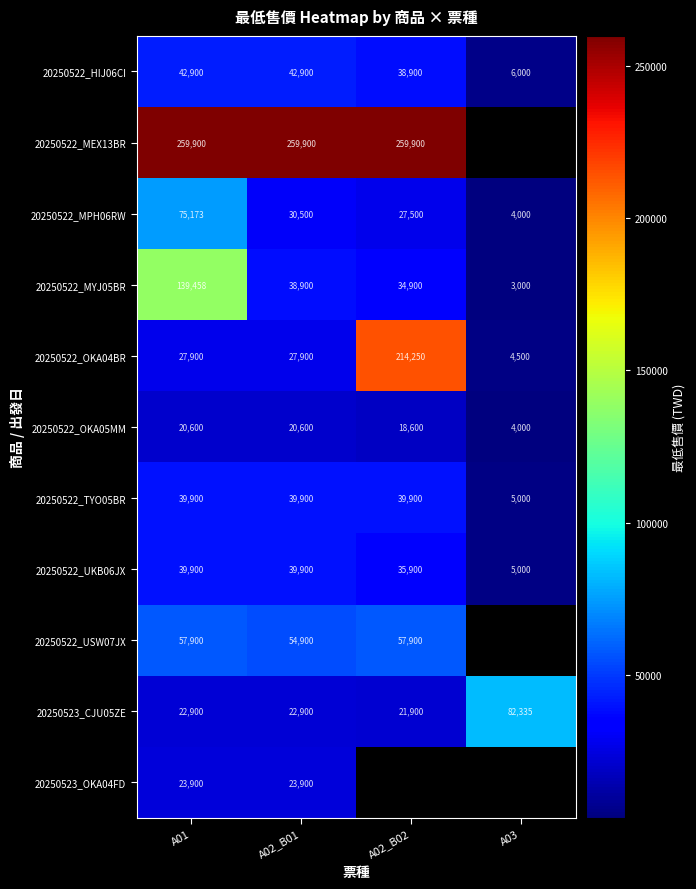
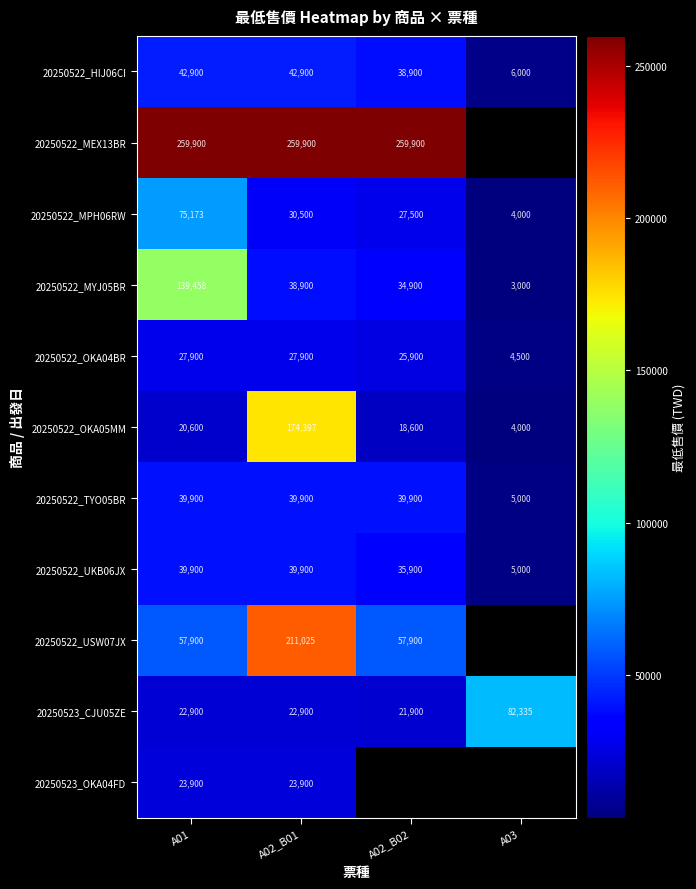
  {
    "20250522_HIJ06CI": {
      "A01": "42,900",
      "A02_B01": "42,900",
      "A02_B02": "38,900",
      "A03": "6,000"
    },
    "20250522_MEX13BR": {
      "A01": "259,900",
      "A02_B01": "259,900",
      "A02_B02": "259,900"
    },
    "20250522_MPH06RW": {
      "A01": "75,173",
      "A02_B01": "30,500",
      "A02_B02": "27,500",
      "A03": "4,000"
    },
    "20250522_MYJ05BR": {
      "A01": "139,458",
      "A02_B01": "38,900",
      "A02_B02": "34,900",
      "A03": "3,000"
    },
    "20250522_OKA04BR": {
      "A01": "27,900",
      "A02_B01": "27,900",
-     "A02_B02": "214,250",
+     "A02_B02": "25,900",
      "A03": "4,500"
    },
    "20250522_OKA05MM": {
      "A01": "20,600",
-     "A02_B01": "20,600",
+     "A02_B01": "174,397",
      "A02_B02": "18,600",
      "A03": "4,000"
    },
    "20250522_TYO05BR": {
      "A01": "39,900",
      "A02_B01": "39,900",
      "A02_B02": "39,900",
      "A03": "5,000"
    },
    "20250522_UKB06JX": {
      "A01": "39,900",
      "A02_B01": "39,900",
      "A02_B02": "35,900",
      "A03": "5,000"
    },
    "20250522_USW07JX": {
      "A01": "57,900",
-     "A02_B01": "54,900",
+     "A02_B01": "211,025",
      "A02_B02": "57,900"
    },
    "20250523_CJU05ZE": {
      "A01": "22,900",
      "A02_B01": "22,900",
      "A02_B02": "21,900",
      "A03": "82,335"
    },
    "20250523_OKA04FD": {
      "A01": "23,900",
      "A02_B01": "23,900"
    }
  }
